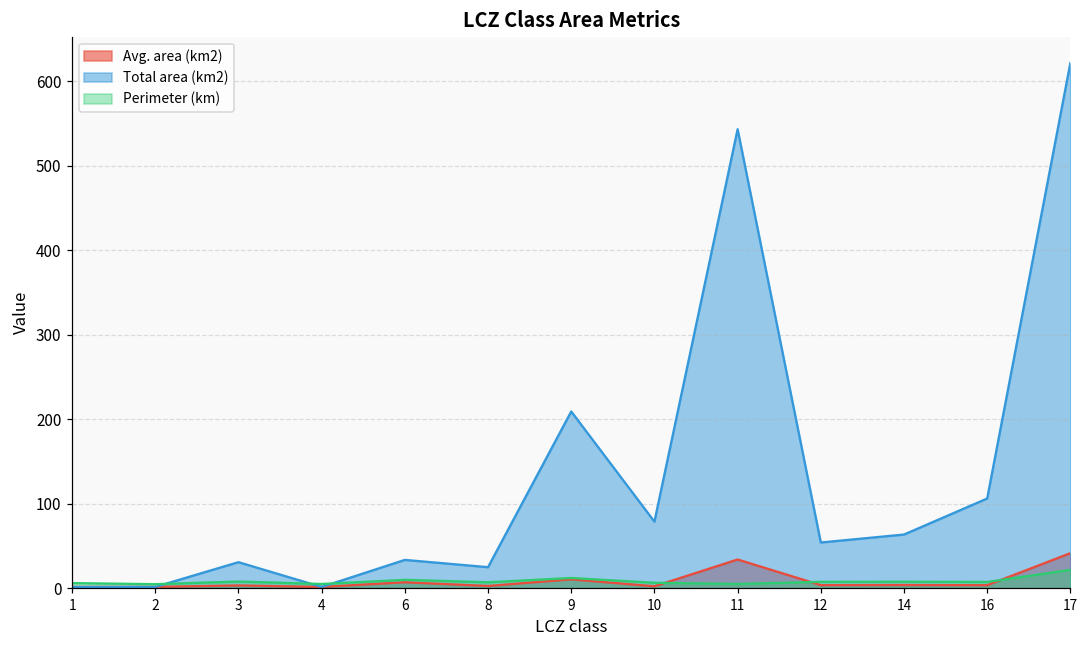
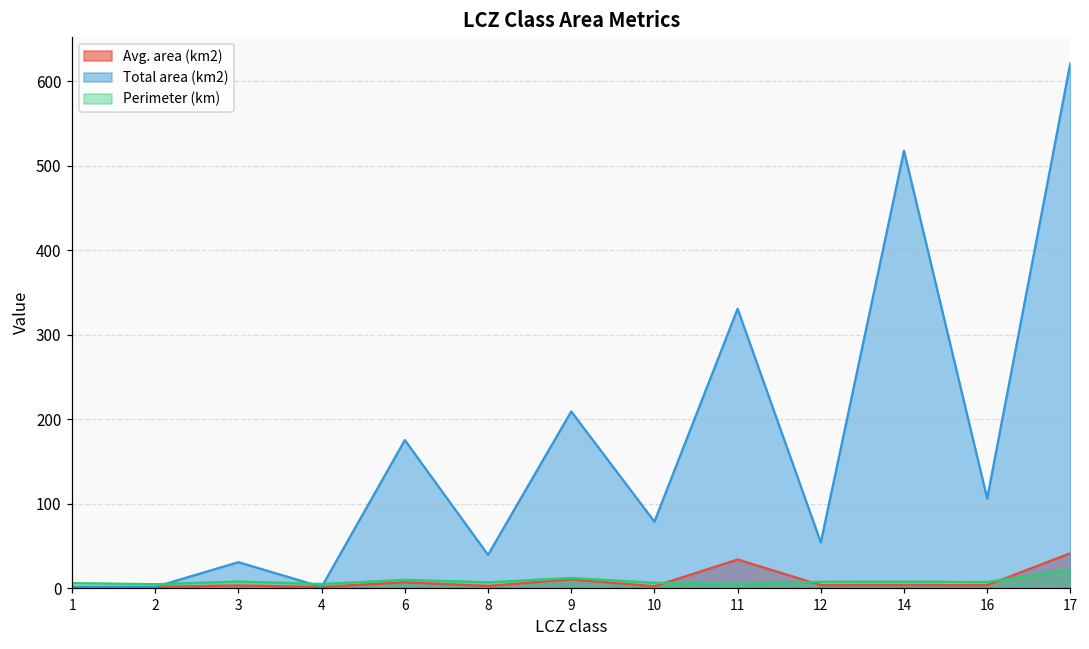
  {
    "Avg. area (km2)": {
      "3": 0,
      "8": 0,
      "10": 0,
      "11": 30,
      "12": 0,
      "14": 0,
      "16": 0,
      "17": 40
    },
    "Total area (km2)": {
      "3": 30,
-     "6": 30,
-     "8": 20,
+     "6": 180,
+     "8": 40,
      "9": 210,
      "10": 80,
-     "11": 540,
+     "11": 330,
      "12": 50,
-     "14": 60,
+     "14": 520,
      "16": 110,
      "17": 620
    },
    "Perimeter (km)": {
      "1": 10,
      "3": 10,
      "4": 0,
      "8": 10,
      "10": 10,
      "11": 10,
      "12": 10,
      "14": 10,
      "16": 10,
      "17": 20
    }
  }
